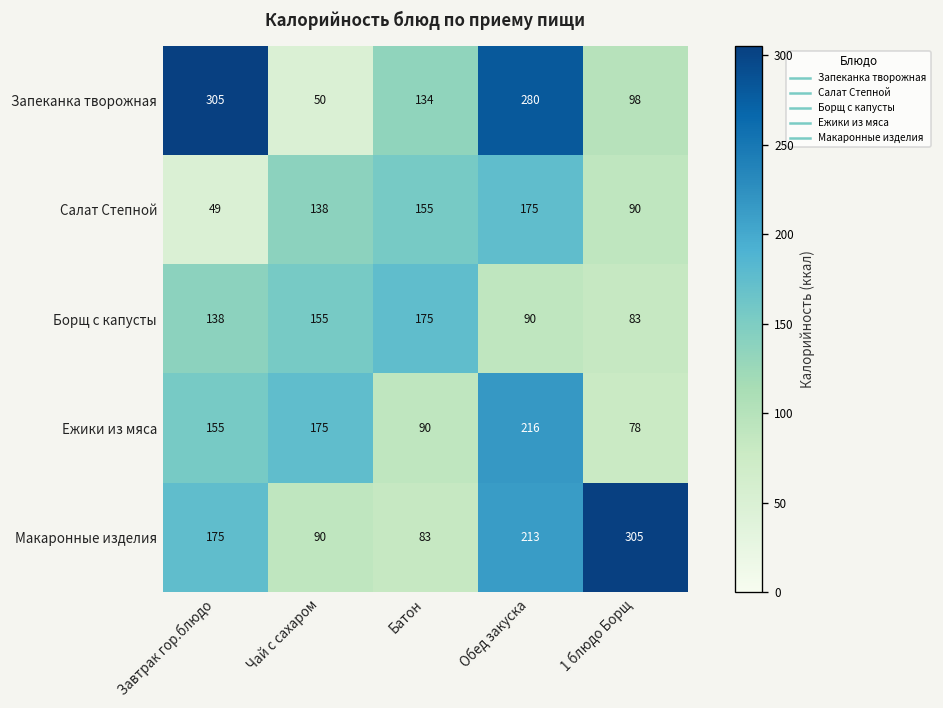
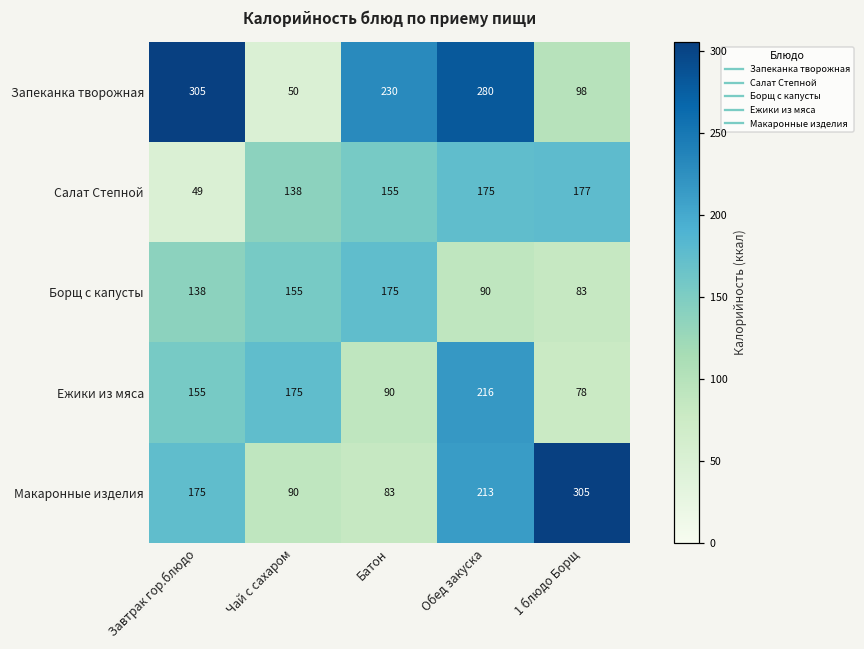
  {
    "Запеканка творожная": {
      "Завтрак гор.блюдо": 305,
      "Чай с сахаром": 50,
-     "Батон": 134,
+     "Батон": 230,
      "Обед закуска": 280,
      "1 блюдо Борщ": 98
    },
    "Салат Степной": {
      "Завтрак гор.блюдо": 49,
      "Чай с сахаром": 138,
      "Батон": 155,
      "Обед закуска": 175,
-     "1 блюдо Борщ": 90
+     "1 блюдо Борщ": 177
    },
    "Борщ с капусты": {
      "Завтрак гор.блюдо": 138,
      "Чай с сахаром": 155,
      "Батон": 175,
      "Обед закуска": 90,
      "1 блюдо Борщ": 83
    },
    "Ежики из мяса": {
      "Завтрак гор.блюдо": 155,
      "Чай с сахаром": 175,
      "Батон": 90,
      "Обед закуска": 216,
      "1 блюдо Борщ": 78
    },
    "Макаронные изделия": {
      "Завтрак гор.блюдо": 175,
      "Чай с сахаром": 90,
      "Батон": 83,
      "Обед закуска": 213,
      "1 блюдо Борщ": 305
    }
  }
